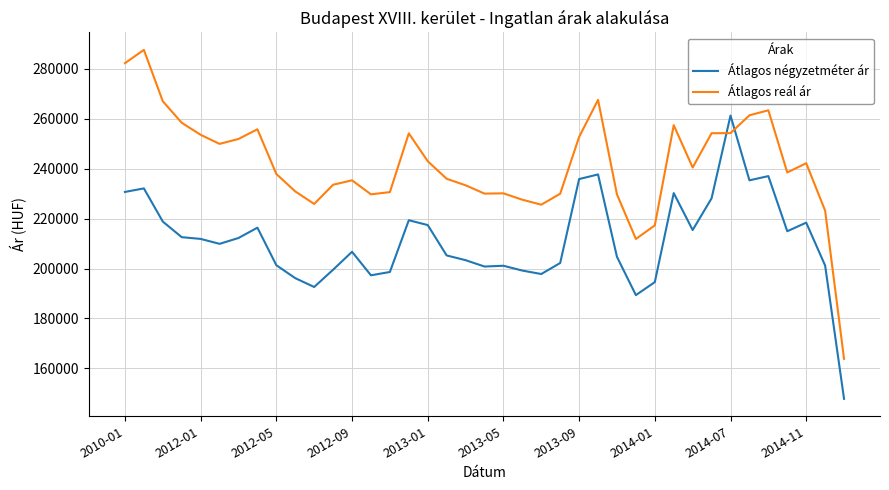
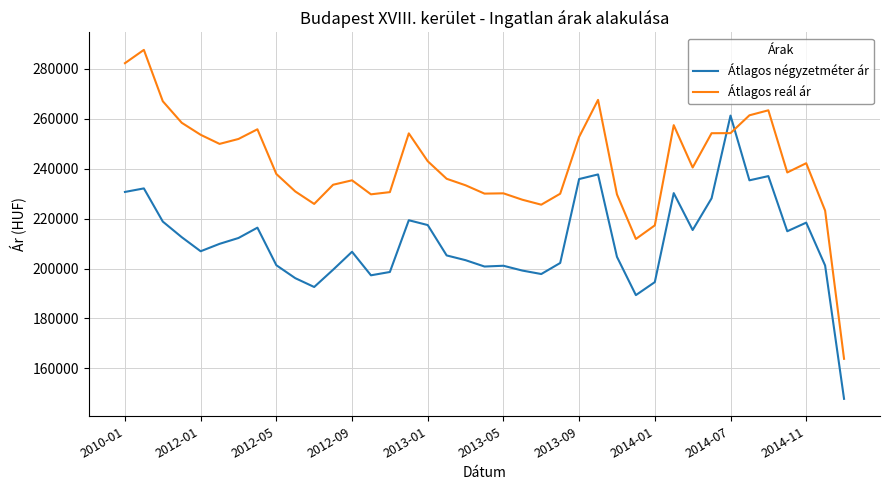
  {
    "Átlagos négyzetméter ár": {
      "2010-01": 231000,
-     "2012-01": 212000,
+     "2012-01": 207000,
      "2012-05": 201000,
      "2012-09": 207000,
      "2013-01": 217000,
      "2013-05": 201000,
      "2013-09": 236000,
      "2014-01": 195000,
      "2014-07": 261000,
      "2014-11": 218000
    },
    "Átlagos reál ár": {
      "2010-01": 282000,
      "2012-01": 254000,
      "2012-05": 238000,
      "2012-09": 235000,
      "2013-01": 243000,
      "2013-05": 230000,
      "2013-09": 253000,
      "2014-01": 217000,
      "2014-07": 254000,
      "2014-11": 242000
    }
  }
